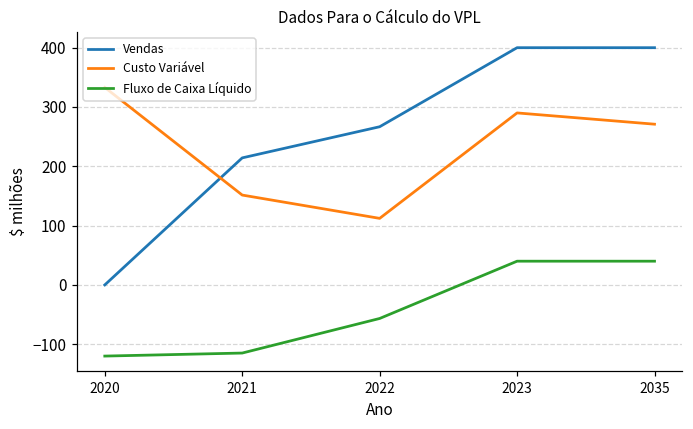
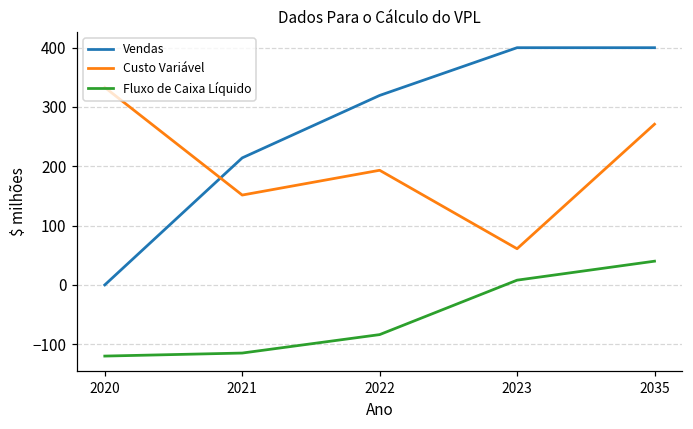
  {
    "Vendas": {
      "2020": 0,
      "2021": 210,
-     "2022": 270,
+     "2022": 320,
      "2023": 400,
      "2035": 400
    },
    "Custo Variável": {
      "2021": 150,
-     "2022": 110,
-     "2023": 290,
+     "2022": 190,
+     "2023": 60,
      "2035": 270
    },
    "Fluxo de Caixa Líquido": {
      "2020": -120,
      "2021": -110,
-     "2022": -60,
-     "2023": 40,
+     "2022": -80,
+     "2023": 10,
      "2035": 40
    }
  }
